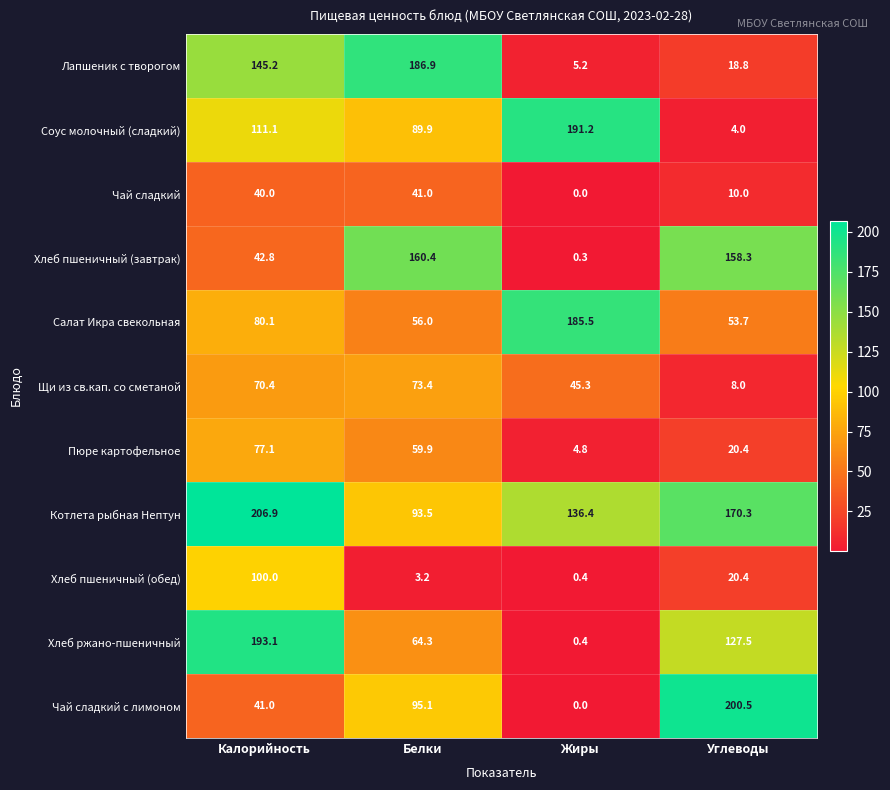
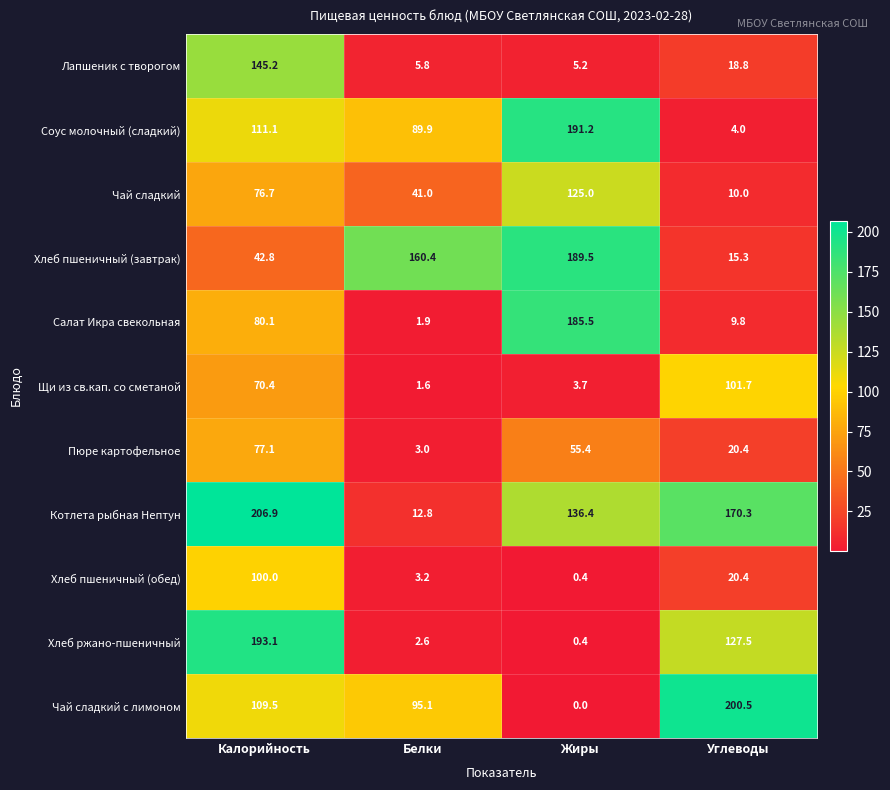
  {
    "Лапшеник с творогом": {
      "Калорийность": 145.2,
-     "Белки": 186.9,
+     "Белки": 5.8,
      "Жиры": 5.2,
      "Углеводы": 18.8
    },
    "Соус молочный (сладкий)": {
      "Калорийность": 111.1,
      "Белки": 89.9,
      "Жиры": 191.2,
      "Углеводы": 4.0
    },
    "Чай сладкий": {
-     "Калорийность": 40.0,
+     "Калорийность": 76.7,
      "Белки": 41.0,
-     "Жиры": 0.0,
+     "Жиры": 125.0,
      "Углеводы": 10.0
    },
    "Хлеб пшеничный (завтрак)": {
      "Калорийность": 42.8,
      "Белки": 160.4,
-     "Жиры": 0.3,
-     "Углеводы": 158.3
+     "Жиры": 189.5,
+     "Углеводы": 15.3
    },
    "Салат Икра свекольная": {
      "Калорийность": 80.1,
-     "Белки": 56.0,
+     "Белки": 1.9,
      "Жиры": 185.5,
-     "Углеводы": 53.7
+     "Углеводы": 9.8
    },
    "Щи из св.кап. со сметаной": {
      "Калорийность": 70.4,
-     "Белки": 73.4,
-     "Жиры": 45.3,
-     "Углеводы": 8.0
+     "Белки": 1.6,
+     "Жиры": 3.7,
+     "Углеводы": 101.7
    },
    "Пюре картофельное": {
      "Калорийность": 77.1,
-     "Белки": 59.9,
-     "Жиры": 4.8,
+     "Белки": 3.0,
+     "Жиры": 55.4,
      "Углеводы": 20.4
    },
    "Котлета рыбная Нептун": {
      "Калорийность": 206.9,
-     "Белки": 93.5,
+     "Белки": 12.8,
      "Жиры": 136.4,
      "Углеводы": 170.3
    },
    "Хлеб пшеничный (обед)": {
      "Калорийность": 100.0,
      "Белки": 3.2,
      "Жиры": 0.4,
      "Углеводы": 20.4
    },
    "Хлеб ржано-пшеничный": {
      "Калорийность": 193.1,
-     "Белки": 64.3,
+     "Белки": 2.6,
      "Жиры": 0.4,
      "Углеводы": 127.5
    },
    "Чай сладкий с лимоном": {
-     "Калорийность": 41.0,
+     "Калорийность": 109.5,
      "Белки": 95.1,
      "Жиры": 0.0,
      "Углеводы": 200.5
    }
  }
